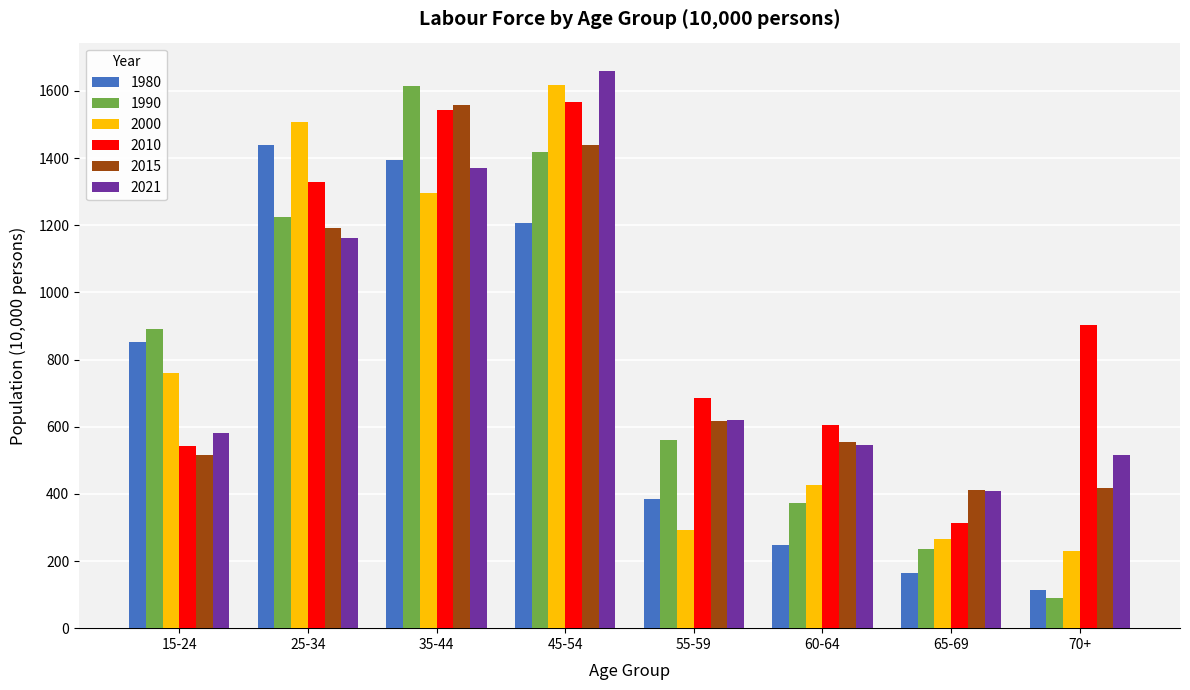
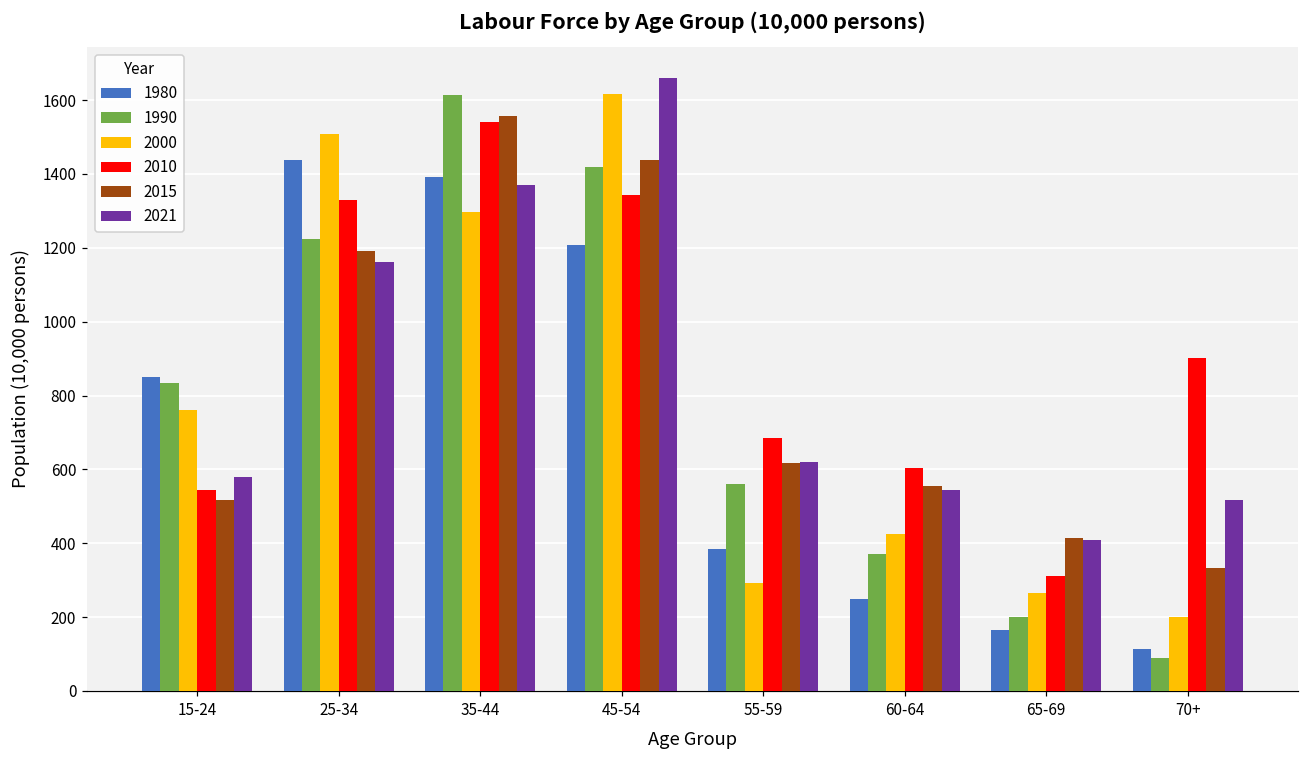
  {
    "1980": {
      "15-24": 850,
      "25-34": 1440,
      "35-44": 1390,
      "45-54": 1210,
      "55-59": 390,
      "60-64": 250,
      "65-69": 170,
      "70+": 110
    },
    "1990": {
-     "15-24": 890,
+     "15-24": 830,
      "25-34": 1230,
      "35-44": 1610,
      "45-54": 1420,
      "55-59": 560,
      "60-64": 370,
-     "65-69": 240,
+     "65-69": 200,
      "70+": 90
    },
    "2000": {
      "15-24": 760,
      "25-34": 1510,
      "35-44": 1300,
      "45-54": 1620,
      "55-59": 290,
      "60-64": 430,
      "65-69": 270,
-     "70+": 230
+     "70+": 200
    },
    "2010": {
      "15-24": 540,
      "25-34": 1330,
      "35-44": 1540,
-     "45-54": 1570,
+     "45-54": 1340,
      "55-59": 690,
      "60-64": 610,
      "65-69": 310,
      "70+": 900
    },
    "2015": {
      "15-24": 520,
      "25-34": 1190,
      "35-44": 1560,
      "45-54": 1440,
      "55-59": 620,
      "60-64": 560,
      "65-69": 410,
-     "70+": 420
+     "70+": 330
    },
    "2021": {
      "15-24": 580,
      "25-34": 1160,
      "35-44": 1370,
      "45-54": 1660,
      "55-59": 620,
      "60-64": 550,
      "65-69": 410,
      "70+": 520
    }
  }
